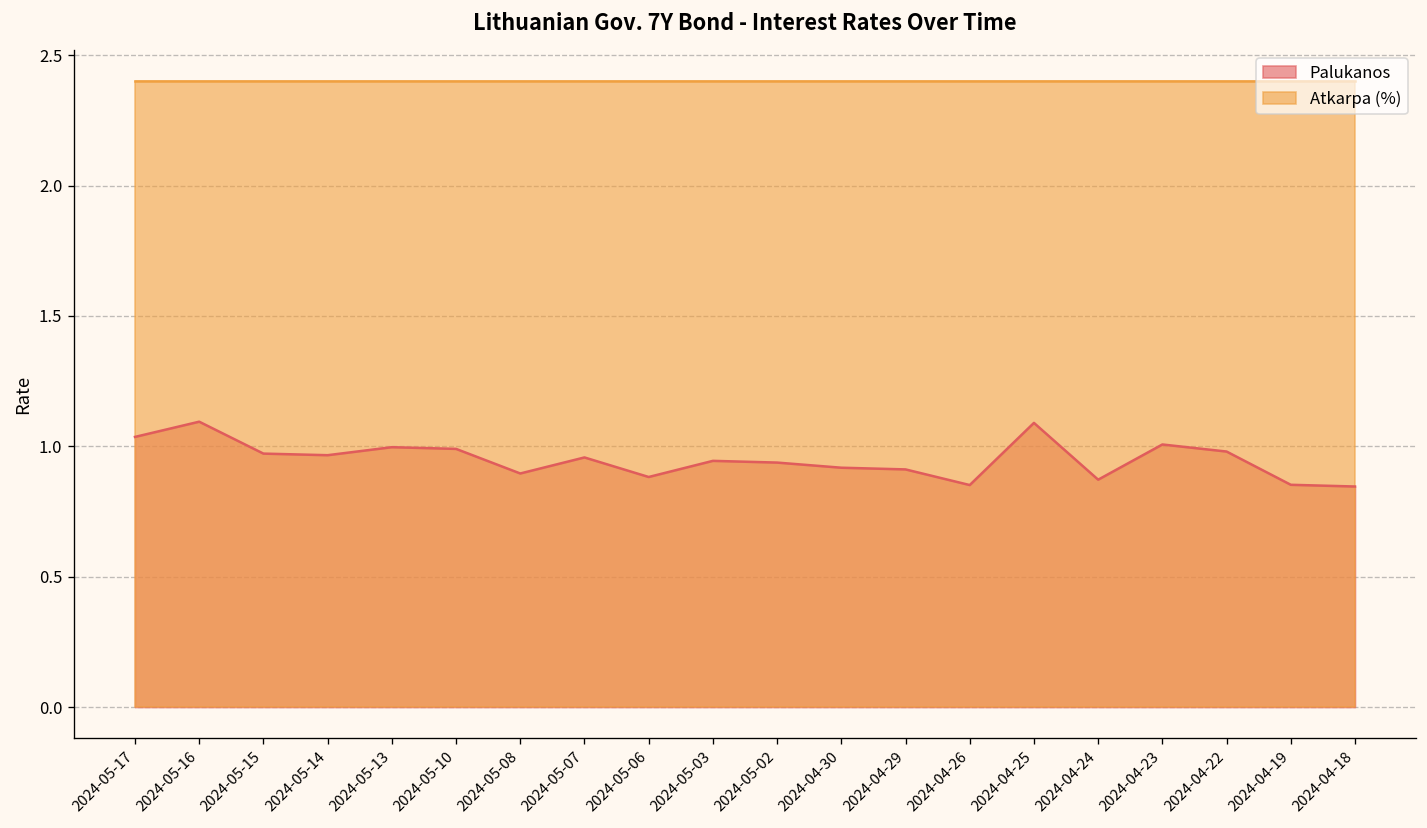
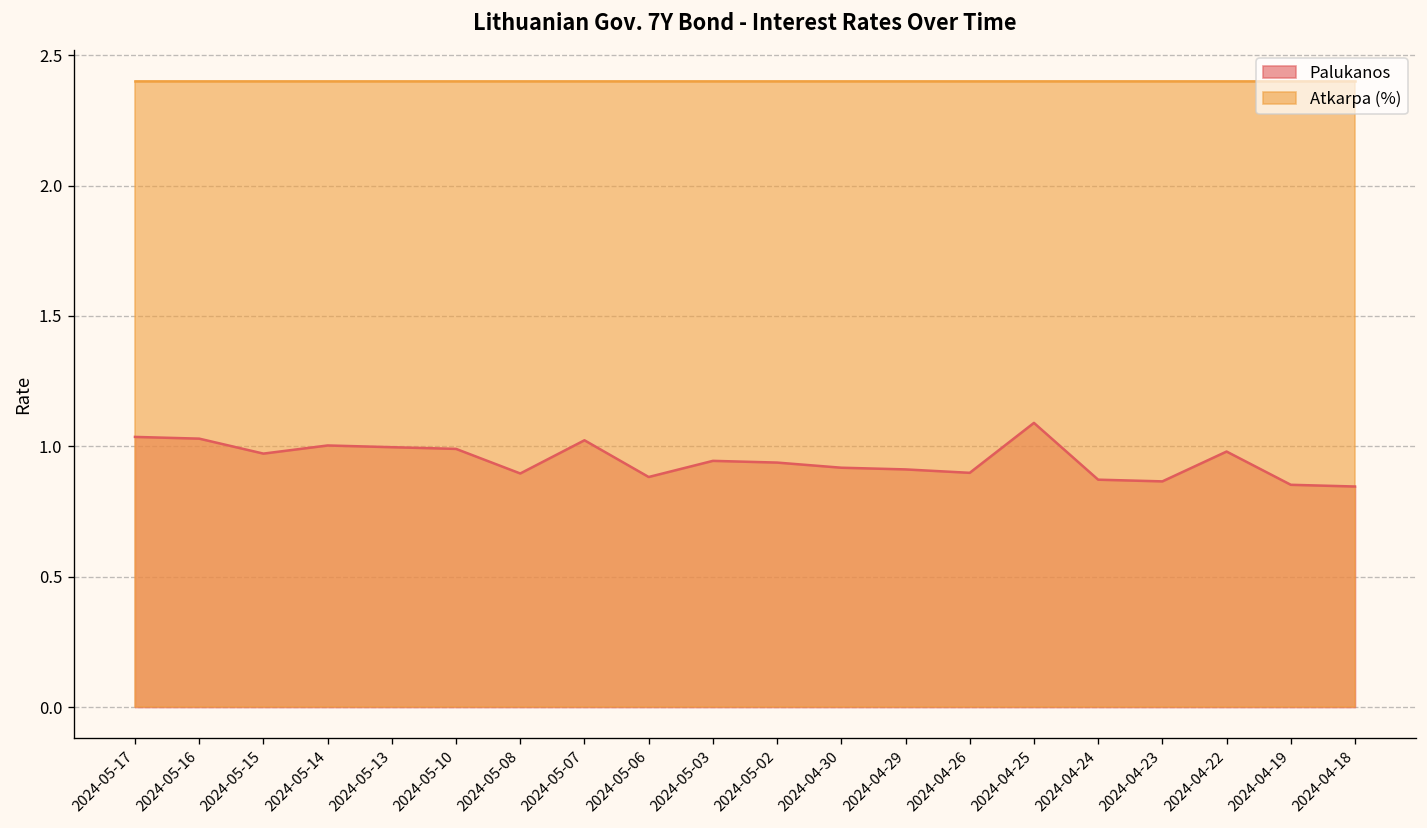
  {
    "Palukanos": {
      "2024-05-17": 1.04,
-     "2024-05-16": 1.09,
+     "2024-05-16": 1.03,
      "2024-05-15": 0.97,
-     "2024-05-14": 0.97,
+     "2024-05-14": 1.00,
      "2024-05-13": 1.00,
      "2024-05-10": 0.99,
      "2024-05-08": 0.90,
-     "2024-05-07": 0.96,
+     "2024-05-07": 1.02,
      "2024-05-06": 0.88,
      "2024-05-03": 0.94,
      "2024-05-02": 0.94,
      "2024-04-30": 0.92,
      "2024-04-29": 0.91,
-     "2024-04-26": 0.85,
+     "2024-04-26": 0.90,
      "2024-04-25": 1.09,
      "2024-04-24": 0.87,
-     "2024-04-23": 1.01,
+     "2024-04-23": 0.87,
      "2024-04-22": 0.98,
      "2024-04-19": 0.85,
      "2024-04-18": 0.85
    },
    "Atkarpa (%)": {
      "2024-05-17": 2.40,
      "2024-05-16": 2.40,
      "2024-05-15": 2.40,
      "2024-05-14": 2.40,
      "2024-05-13": 2.40,
      "2024-05-10": 2.40,
      "2024-05-08": 2.40,
      "2024-05-07": 2.40,
      "2024-05-06": 2.40,
      "2024-05-03": 2.40,
      "2024-05-02": 2.40,
      "2024-04-30": 2.40,
      "2024-04-29": 2.40,
      "2024-04-26": 2.40,
      "2024-04-25": 2.40,
      "2024-04-24": 2.40,
      "2024-04-23": 2.40,
      "2024-04-22": 2.40
    }
  }
